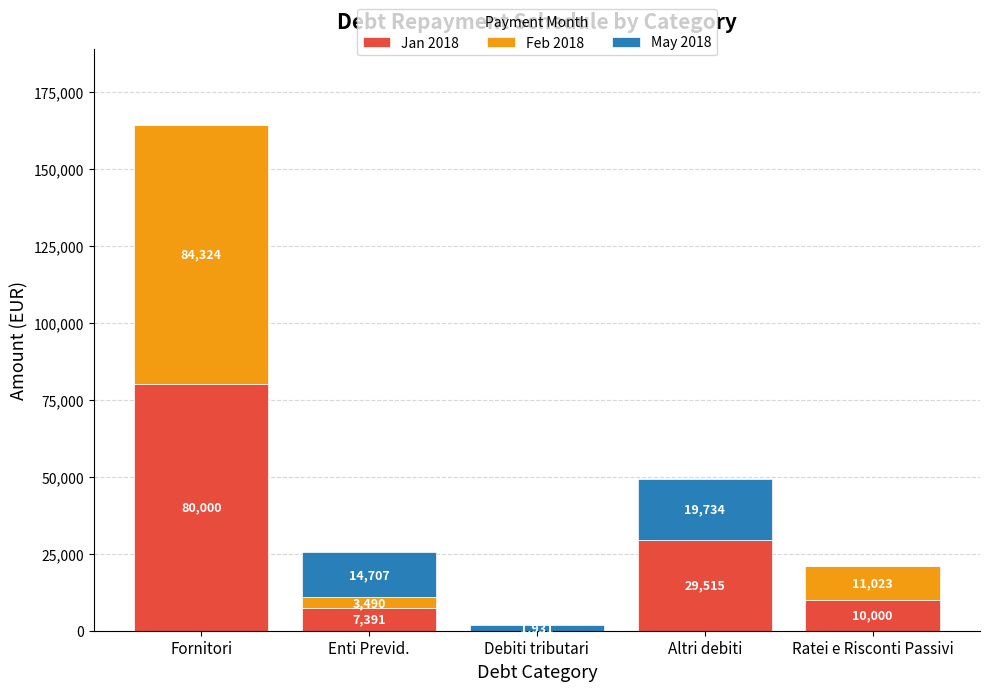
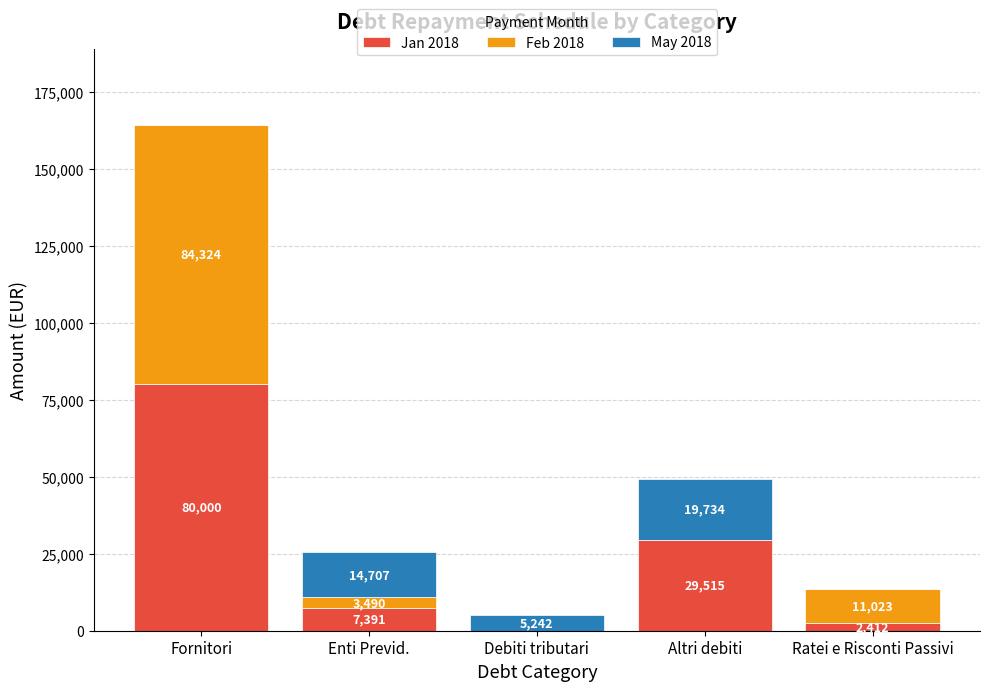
  {
    "Jan 2018": {
      "Fornitori": "80,000",
      "Enti Previd.": "7,391",
      "Altri debiti": "29,515",
-     "Ratei e Risconti Passivi": "10,000"
+     "Ratei e Risconti Passivi": "2,412"
    },
    "Feb 2018": {
      "Fornitori": "84,324",
      "Enti Previd.": "3,490",
      "Ratei e Risconti Passivi": "11,023"
    },
    "May 2018": {
      "Fornitori": "0",
-     "Debiti tributari": "2,000",
+     "Debiti tributari": "5,000",
      "Ratei e Risconti Passivi": "0"
    }
  }
